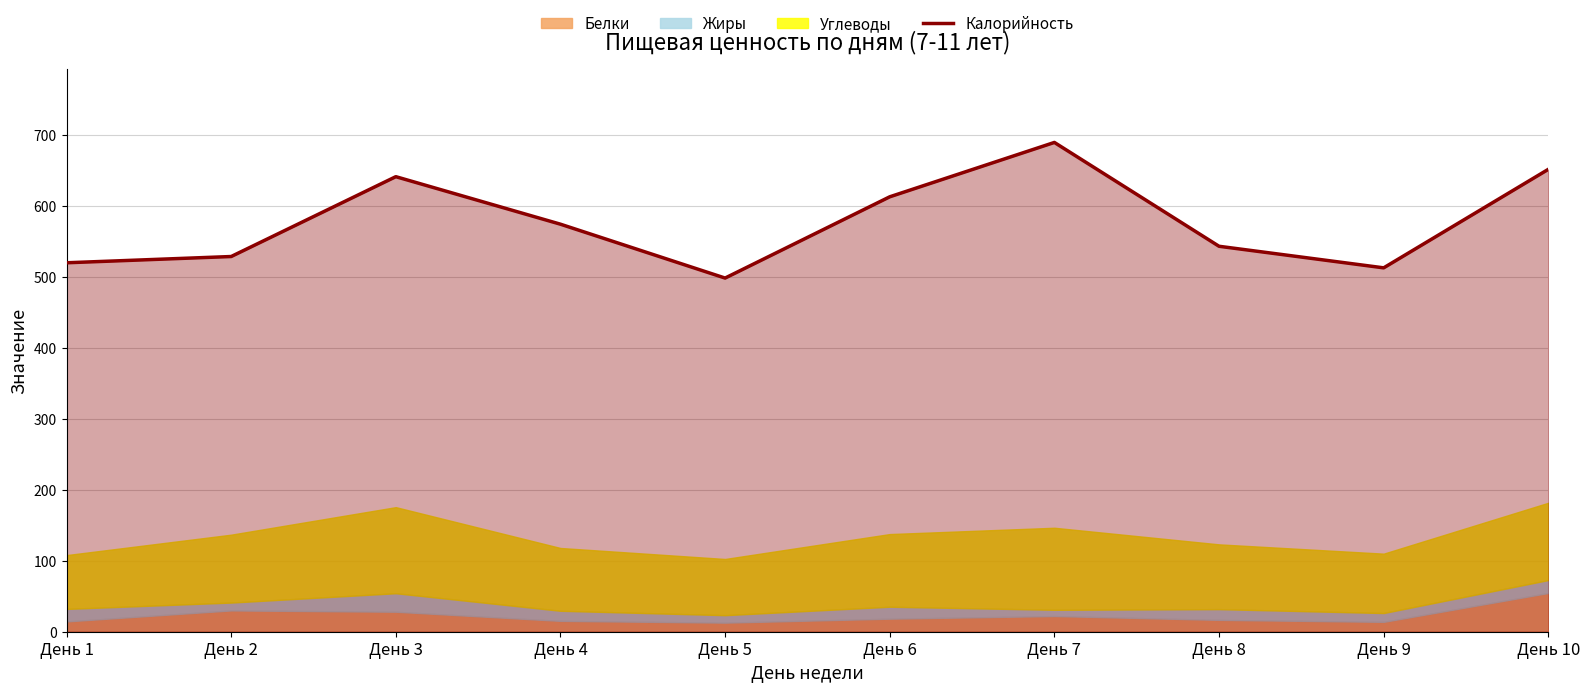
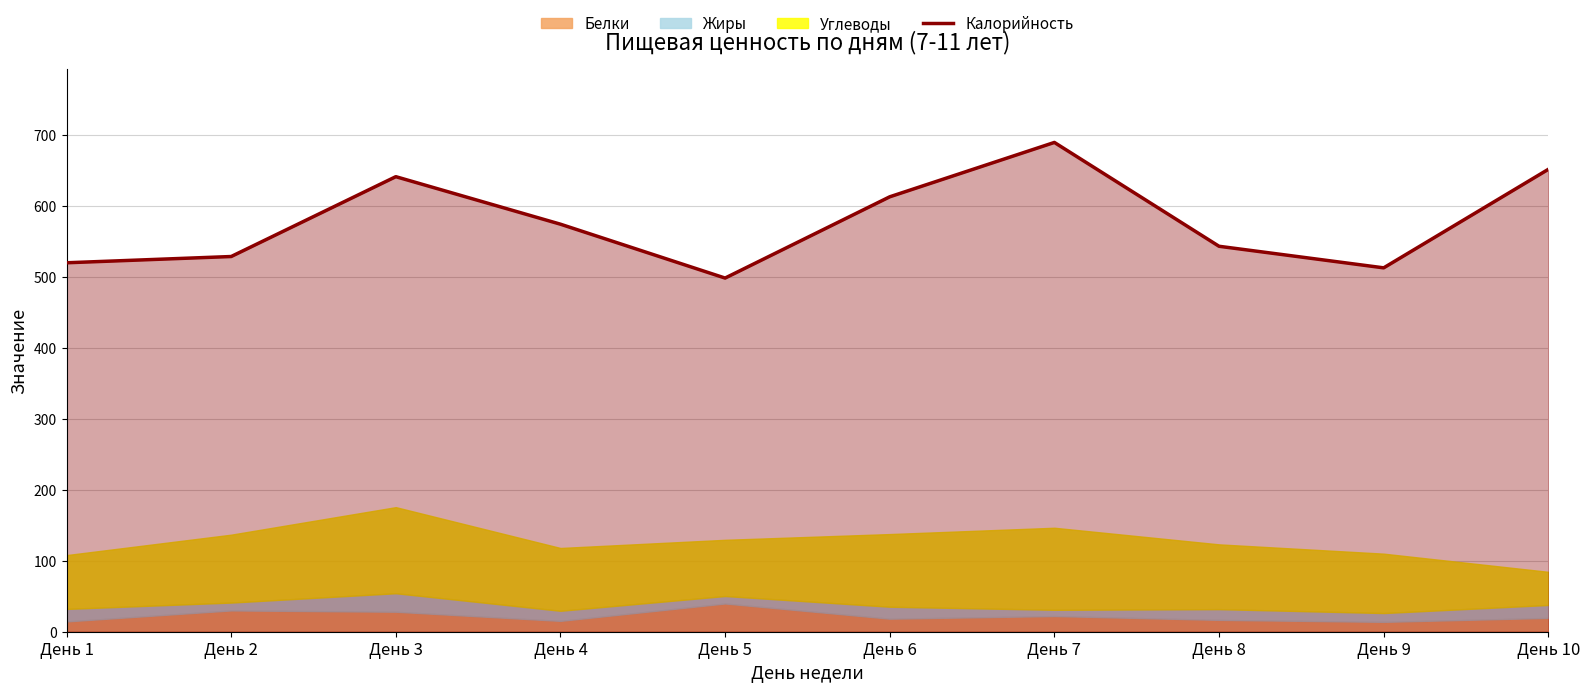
  {
    "Белки": {
      "День 1": 10,
      "День 2": 30,
      "День 3": 30,
      "День 4": 20,
-     "День 5": 10,
+     "День 5": 40,
      "День 6": 20,
      "День 7": 20,
      "День 8": 20,
      "День 9": 10,
-     "День 10": 50
+     "День 10": 20
    },
    "Жиры": {
      "День 1": 20,
      "День 2": 10,
      "День 3": 30,
      "День 4": 10,
      "День 5": 10,
      "День 6": 20,
      "День 7": 10,
      "День 8": 20,
      "День 9": 10,
      "День 10": 20
    },
    "Углеводы": {
      "День 1": 80,
      "День 2": 100,
      "День 3": 120,
      "День 4": 90,
      "День 5": 80,
      "День 6": 100,
      "День 7": 120,
      "День 8": 90,
      "День 9": 80,
-     "День 10": 110
+     "День 10": 50
    },
    "Калорийность": {
      "День 1": 520,
      "День 2": 530,
      "День 3": 640,
      "День 4": 570,
      "День 5": 500,
      "День 6": 610,
      "День 7": 690,
      "День 8": 540,
      "День 9": 510,
      "День 10": 650
    }
  }
